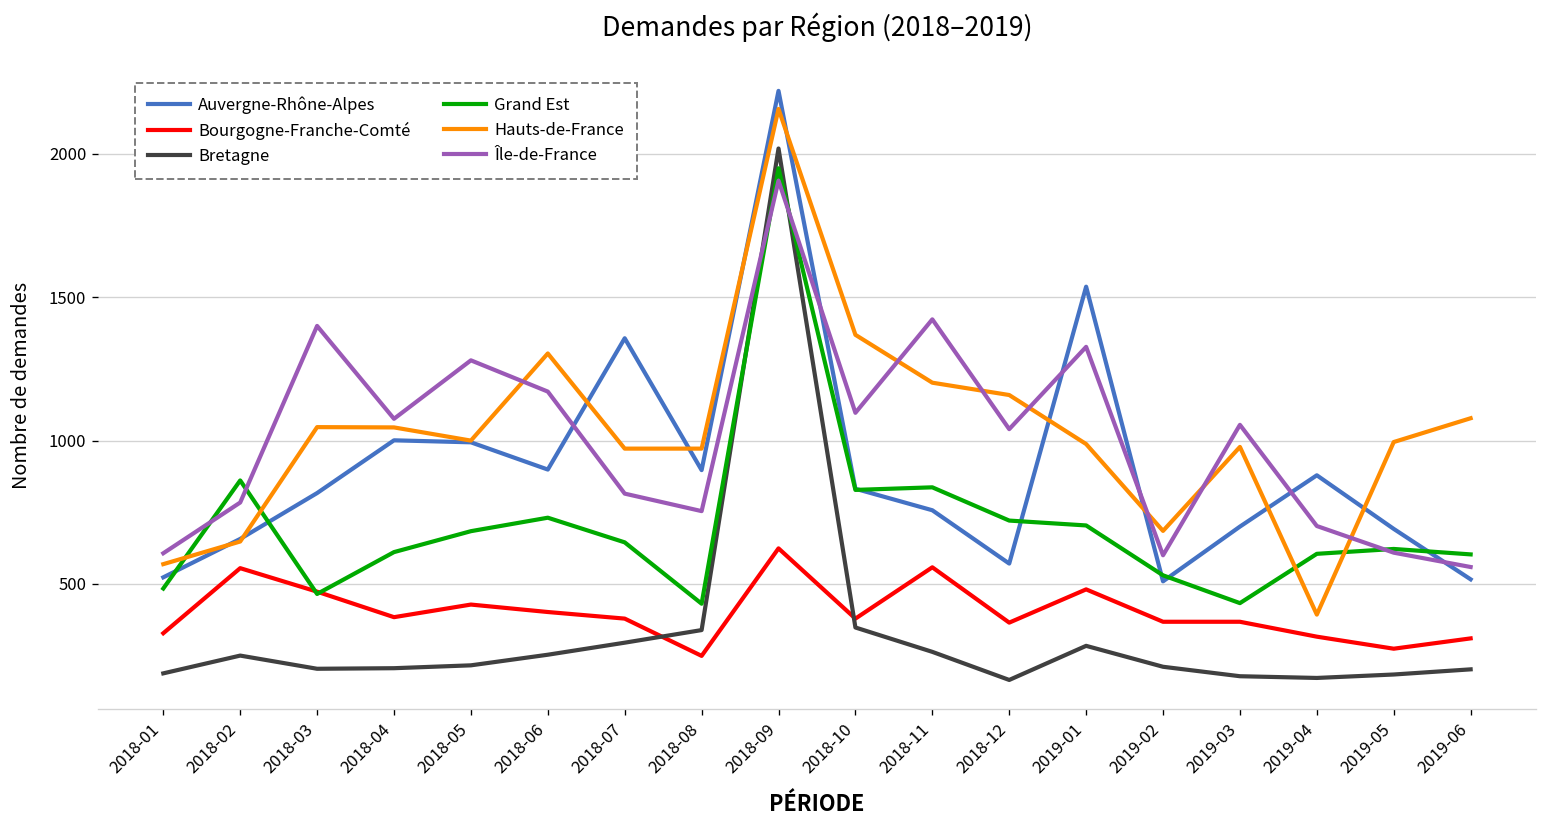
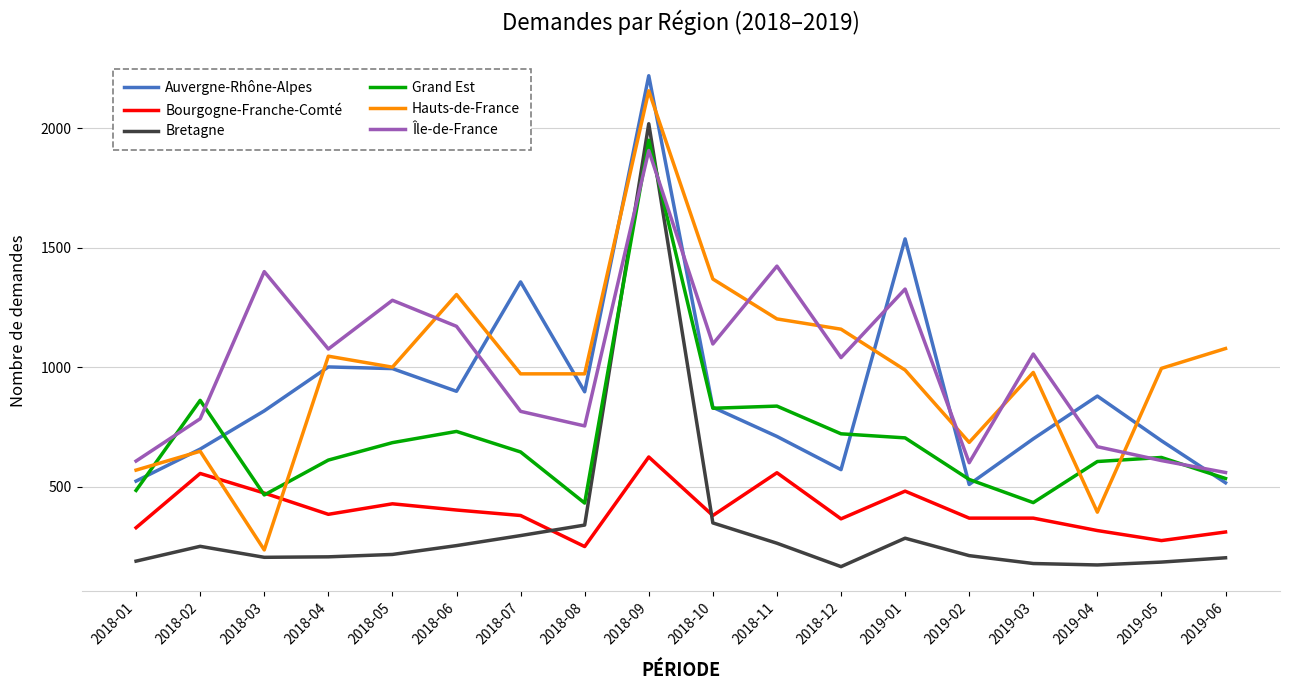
  {
    "Auvergne-Rhône-Alpes": {
      "2018-01": 520,
      "2018-03": 820,
      "2018-04": 1000,
      "2018-06": 900,
      "2018-07": 1360,
      "2018-08": 900,
      "2018-09": 2220,
-     "2018-11": 760,
+     "2018-11": 710,
      "2018-12": 570,
      "2019-01": 1540,
      "2019-02": 510,
      "2019-03": 700,
      "2019-04": 880,
      "2019-05": 690,
      "2019-06": 520
    },
    "Bourgogne-Franche-Comté": {
      "2018-01": 330,
      "2018-02": 560,
      "2018-04": 380,
      "2018-05": 430,
      "2018-06": 400,
      "2018-07": 380,
      "2018-08": 250,
      "2018-09": 620,
      "2018-10": 380,
      "2018-11": 560,
      "2018-12": 370,
      "2019-01": 480,
      "2019-02": 370,
      "2019-03": 370,
      "2019-04": 320,
      "2019-05": 270,
      "2019-06": 310
    },
    "Bretagne": {
      "2018-01": 190,
      "2018-02": 250,
      "2018-03": 200,
      "2018-04": 210,
      "2018-05": 220,
      "2018-06": 250,
      "2018-07": 300,
      "2018-08": 340,
      "2018-09": 2020,
      "2018-10": 350,
      "2018-11": 260,
      "2018-12": 170,
      "2019-01": 280,
      "2019-02": 210,
      "2019-03": 180,
      "2019-04": 170,
      "2019-05": 180,
      "2019-06": 200
    },
    "Grand Est": {
      "2018-01": 480,
      "2018-02": 860,
      "2018-04": 610,
      "2018-05": 680,
      "2018-06": 730,
      "2018-07": 650,
      "2018-08": 430,
      "2018-09": 1950,
      "2018-11": 840,
      "2018-12": 720,
      "2019-01": 700,
      "2019-02": 530,
      "2019-03": 430,
      "2019-04": 610,
      "2019-05": 620,
-     "2019-06": 600
+     "2019-06": 530
    },
    "Hauts-de-France": {
      "2018-01": 570,
-     "2018-03": 1050,
+     "2018-03": 240,
      "2018-04": 1050,
      "2018-06": 1300,
      "2018-07": 970,
      "2018-08": 970,
      "2018-09": 2160,
      "2018-10": 1370,
      "2018-11": 1200,
      "2018-12": 1160,
      "2019-01": 990,
      "2019-02": 690,
      "2019-03": 980,
      "2019-04": 390,
      "2019-05": 1000,
      "2019-06": 1080
    },
    "Île-de-France": {
      "2018-01": 610,
      "2018-02": 780,
      "2018-03": 1400,
      "2018-04": 1080,
      "2018-05": 1280,
      "2018-06": 1170,
      "2018-07": 820,
      "2018-08": 750,
      "2018-09": 1910,
      "2018-10": 1100,
      "2018-11": 1420,
      "2018-12": 1040,
      "2019-01": 1330,
      "2019-02": 600,
      "2019-03": 1060,
-     "2019-04": 700,
+     "2019-04": 670,
      "2019-05": 610,
      "2019-06": 560
    }
  }
